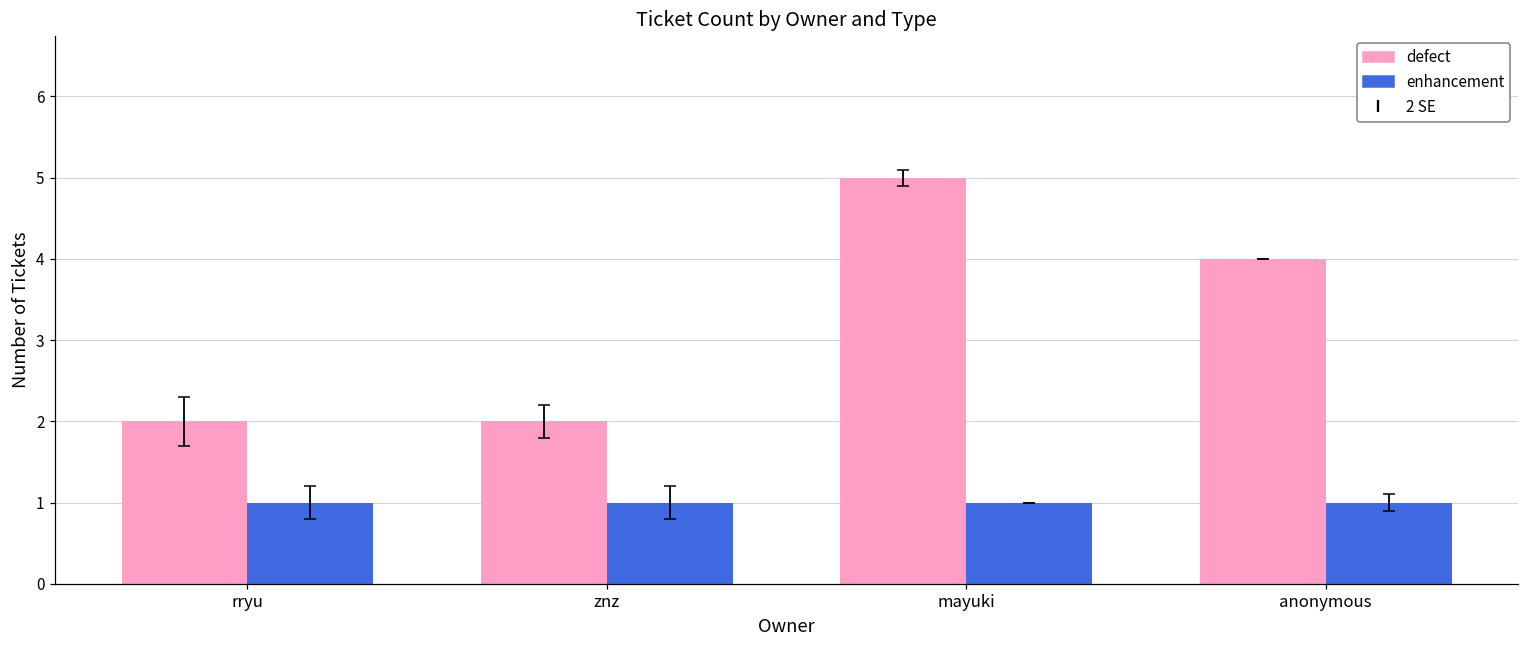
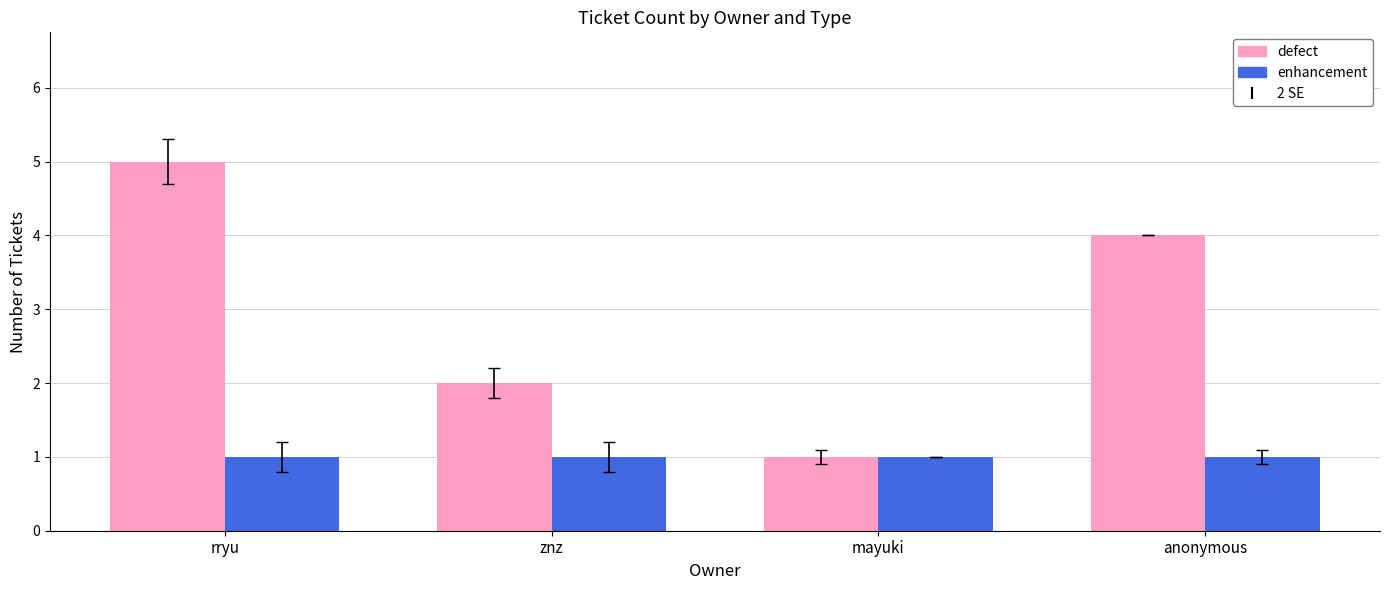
  {
    "defect": {
-     "rryu": 2,
+     "rryu": 5,
      "znz": 2,
-     "mayuki": 5,
+     "mayuki": 1,
      "anonymous": 4
    },
    "enhancement": {
      "rryu": 1,
      "znz": 1,
      "mayuki": 1,
      "anonymous": 1
    }
  }
